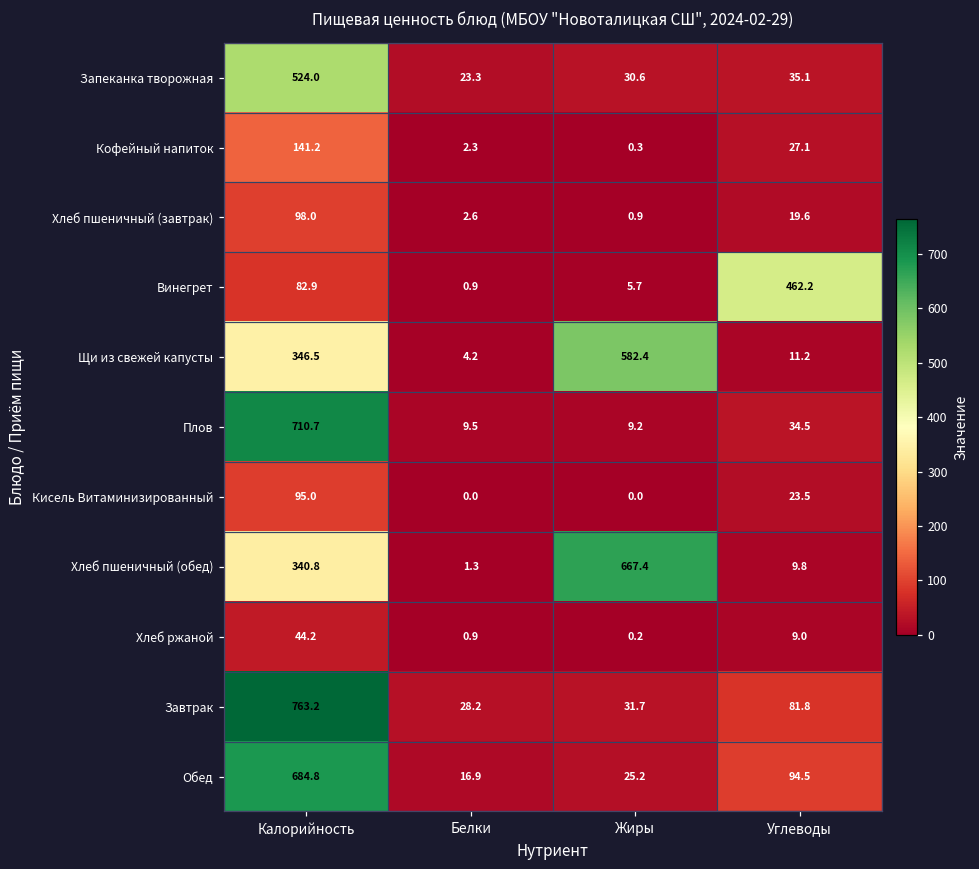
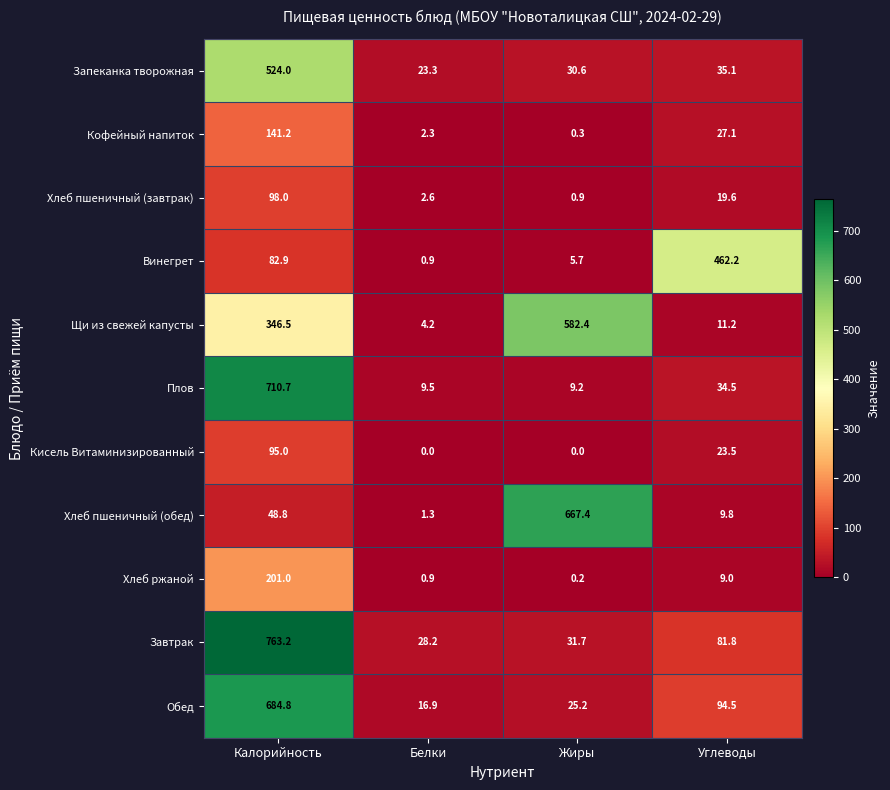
  {
    "Запеканка творожная": {
      "Калорийность": 524.0,
      "Белки": 23.3,
      "Жиры": 30.6,
      "Углеводы": 35.1
    },
    "Кофейный напиток": {
      "Калорийность": 141.2,
      "Белки": 2.3,
      "Жиры": 0.3,
      "Углеводы": 27.1
    },
    "Хлеб пшеничный (завтрак)": {
      "Калорийность": 98.0,
      "Белки": 2.6,
      "Жиры": 0.9,
      "Углеводы": 19.6
    },
    "Винегрет": {
      "Калорийность": 82.9,
      "Белки": 0.9,
      "Жиры": 5.7,
      "Углеводы": 462.2
    },
    "Щи из свежей капусты": {
      "Калорийность": 346.5,
      "Белки": 4.2,
      "Жиры": 582.4,
      "Углеводы": 11.2
    },
    "Плов": {
      "Калорийность": 710.7,
      "Белки": 9.5,
      "Жиры": 9.2,
      "Углеводы": 34.5
    },
    "Кисель Витаминизированный": {
      "Калорийность": 95.0,
      "Белки": 0.0,
      "Жиры": 0.0,
      "Углеводы": 23.5
    },
    "Хлеб пшеничный (обед)": {
-     "Калорийность": 340.8,
+     "Калорийность": 48.8,
      "Белки": 1.3,
      "Жиры": 667.4,
      "Углеводы": 9.8
    },
    "Хлеб ржаной": {
-     "Калорийность": 44.2,
+     "Калорийность": 201.0,
      "Белки": 0.9,
      "Жиры": 0.2,
      "Углеводы": 9.0
    },
    "Завтрак": {
      "Калорийность": 763.2,
      "Белки": 28.2,
      "Жиры": 31.7,
      "Углеводы": 81.8
    },
    "Обед": {
      "Калорийность": 684.8,
      "Белки": 16.9,
      "Жиры": 25.2,
      "Углеводы": 94.5
    }
  }
